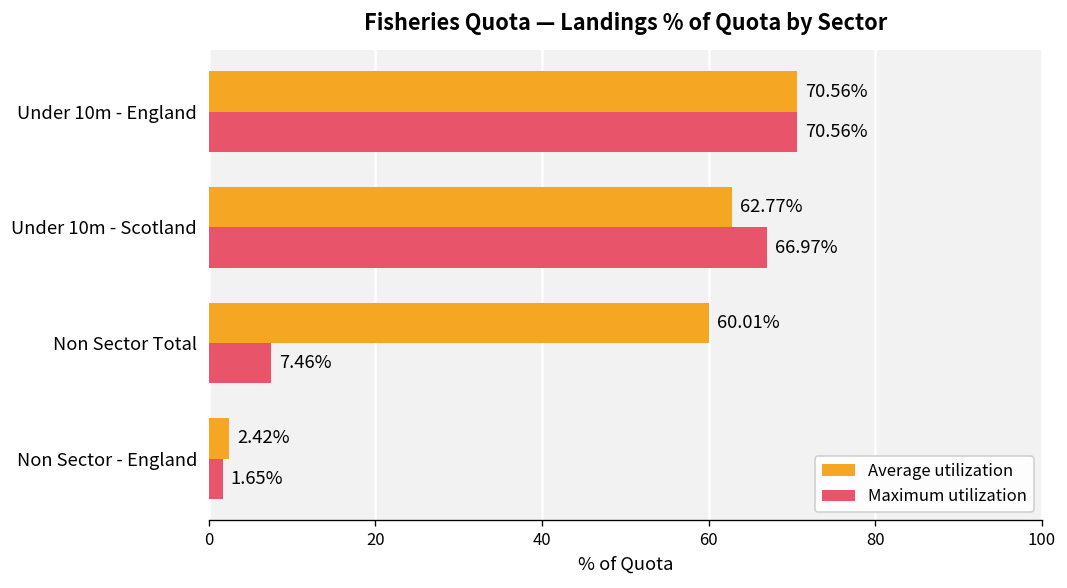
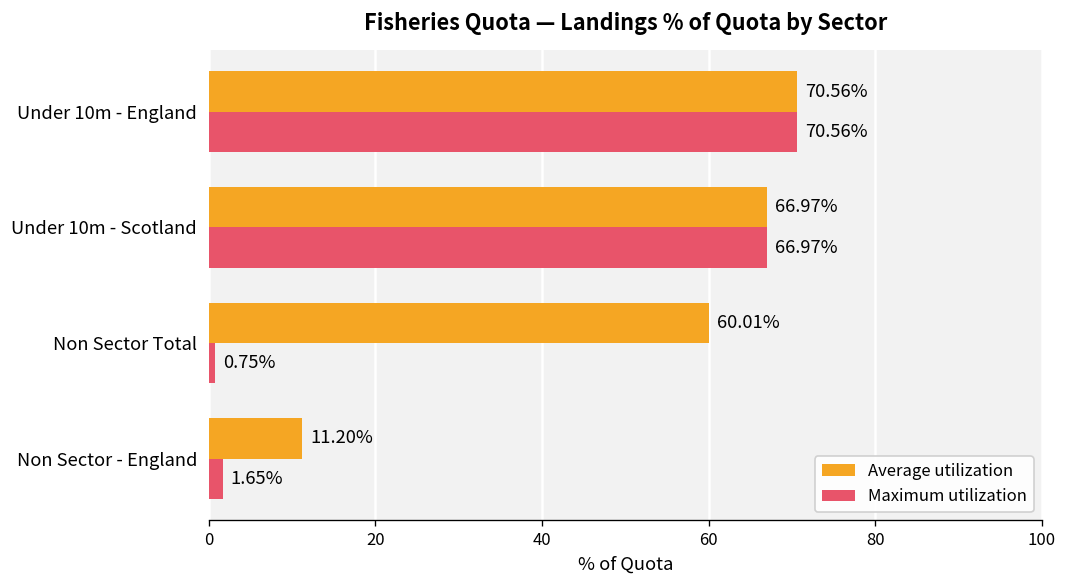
  {
    "Average utilization": {
      "Under 10m - England": "70.56%",
-     "Under 10m - Scotland": "62.77%",
+     "Under 10m - Scotland": "66.97%",
      "Non Sector Total": "60.01%",
-     "Non Sector - England": "2.42%"
+     "Non Sector - England": "11.20%"
    },
    "Maximum utilization": {
      "Under 10m - England": "70.56%",
      "Under 10m - Scotland": "66.97%",
-     "Non Sector Total": "7.46%",
+     "Non Sector Total": "0.75%",
      "Non Sector - England": "1.65%"
    }
  }
